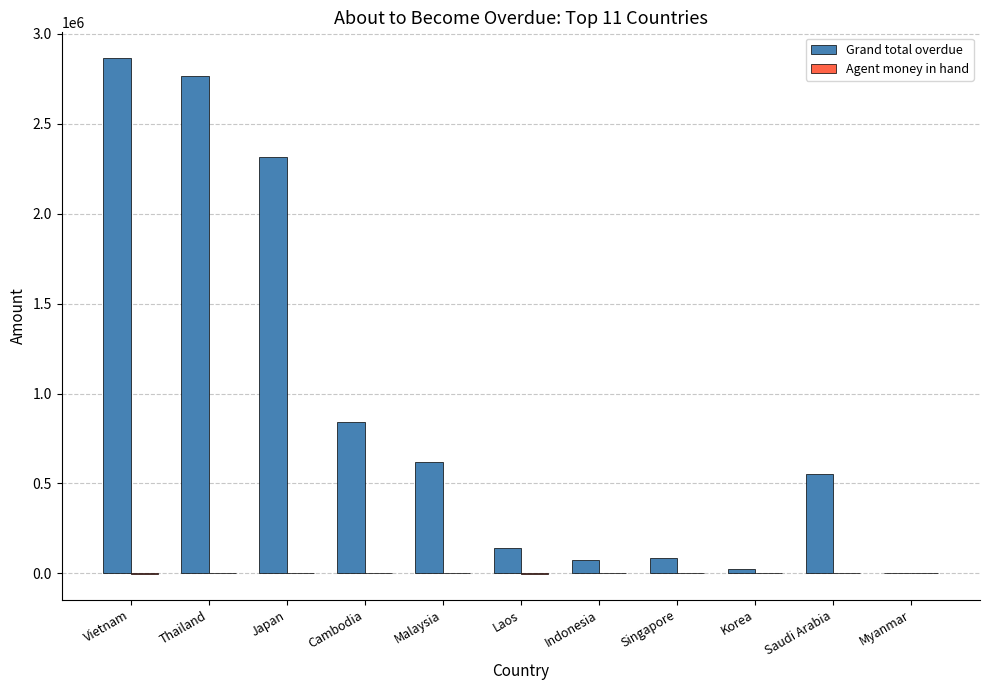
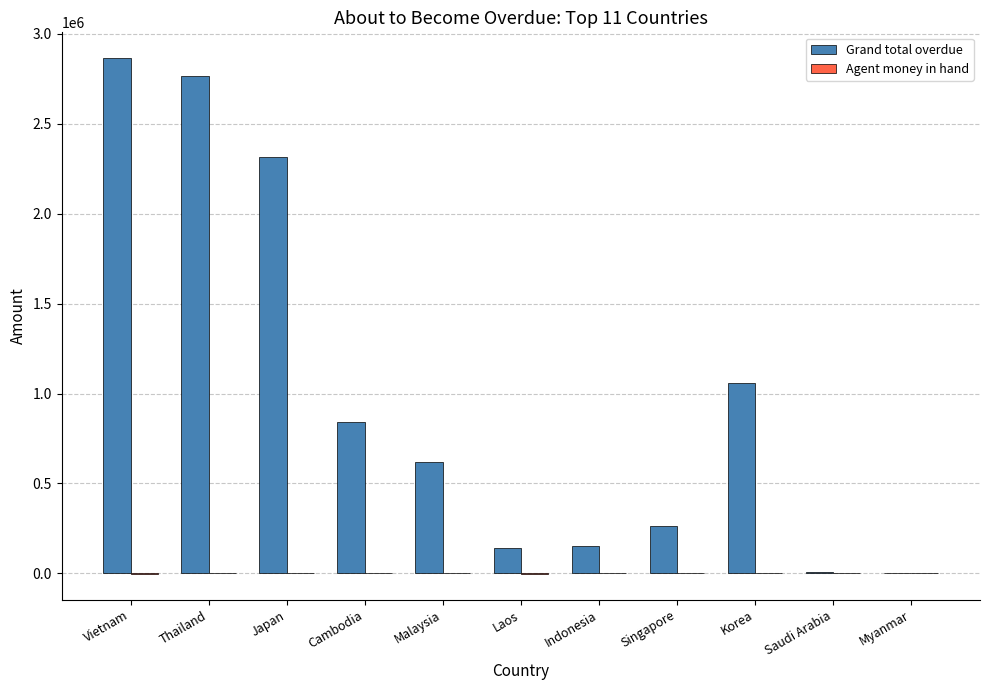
  {
    "Grand total overdue": {
      "Vietnam": 2860000,
      "Thailand": 2770000,
      "Japan": 2320000,
      "Cambodia": 840000,
      "Malaysia": 620000,
      "Laos": 140000,
-     "Indonesia": 70000,
-     "Singapore": 90000,
-     "Korea": 30000,
-     "Saudi Arabia": 550000,
+     "Indonesia": 150000,
+     "Singapore": 270000,
+     "Korea": 1060000,
+     "Saudi Arabia": 10000,
      "Myanmar": 0
    },
    "Agent money in hand": {
      "Thailand": 0,
      "Japan": 0,
      "Cambodia": 0,
      "Malaysia": 0,
      "Singapore": 0,
      "Korea": 0,
      "Saudi Arabia": 0,
      "Myanmar": 0
    }
  }
